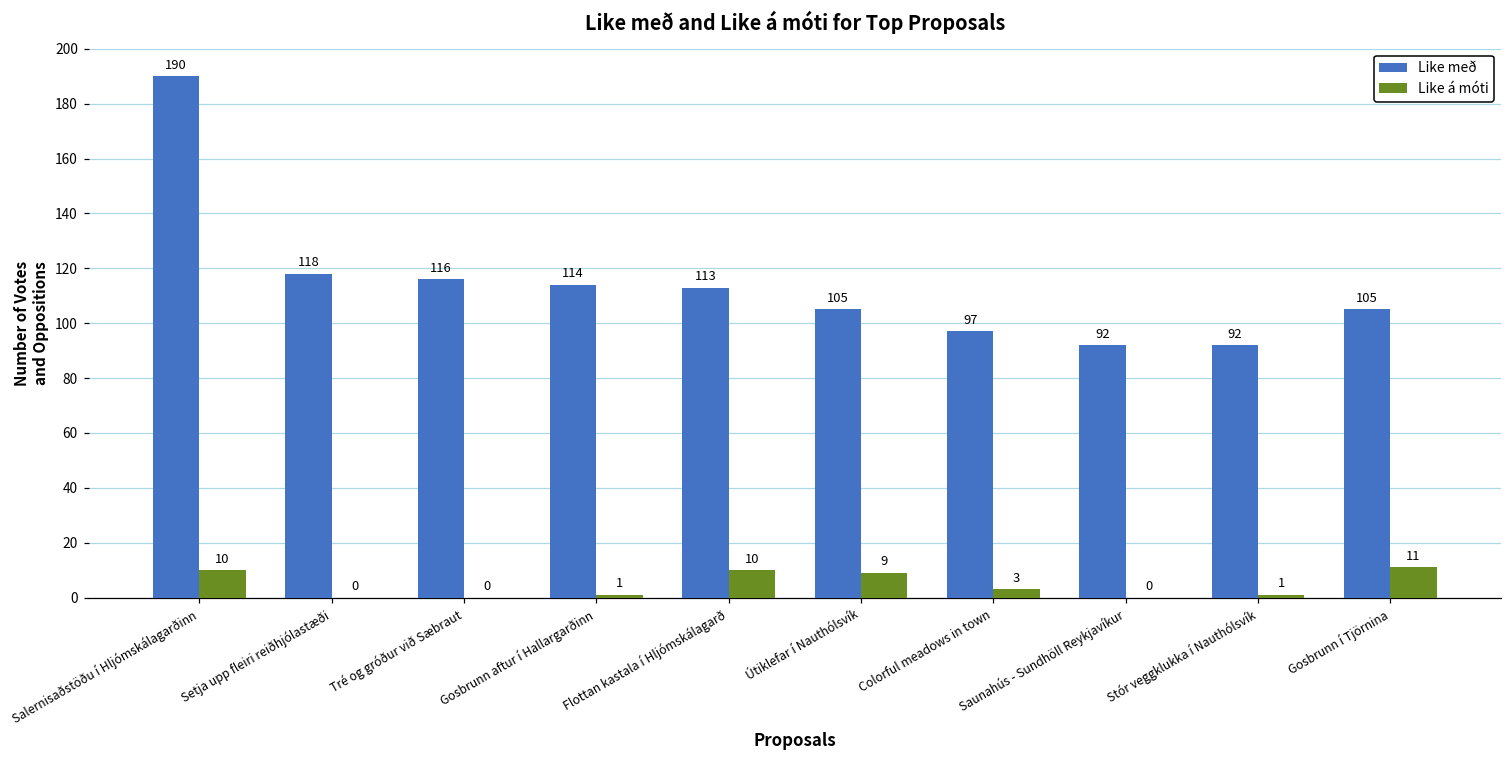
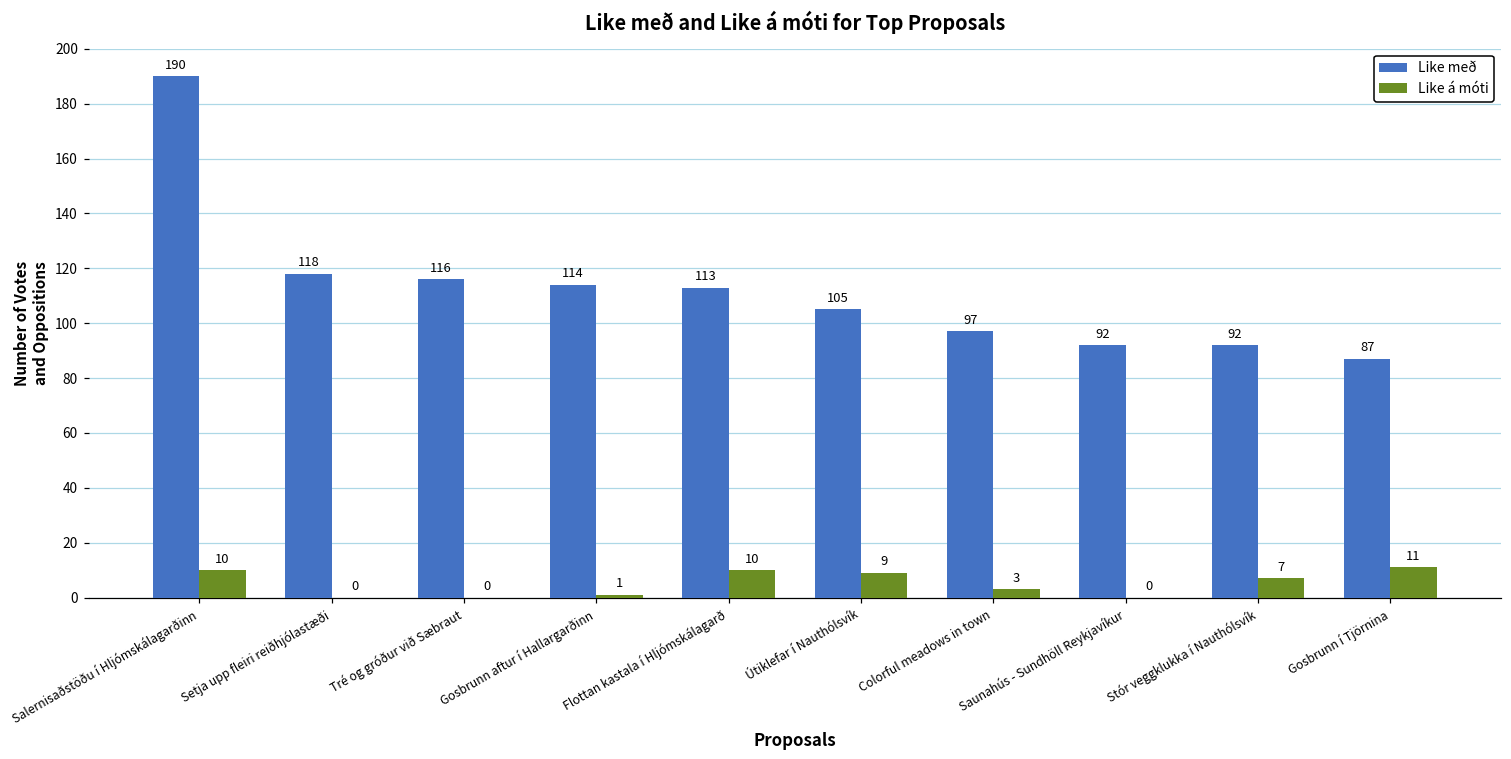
  {
    "Like með": {
      "Salernisaðstöðu í Hljómskálagarðinn": 190,
      "Setja upp fleiri reiðhjólastæði": 118,
      "Tré og gróður við Sæbraut": 116,
      "Gosbrunn aftur í Hallargarðinn": 114,
      "Flottan kastala í Hljómskálagarð": 113,
      "Útiklefar í Nauthólsvík": 105,
      "Colorful meadows in town": 97,
      "Saunahús - Sundhöll Reykjavíkur": 92,
      "Stór veggklukka í Nauthólsvík": 92,
-     "Gosbrunn í Tjörnina": 105
+     "Gosbrunn í Tjörnina": 87
    },
    "Like á móti": {
      "Salernisaðstöðu í Hljómskálagarðinn": 10,
      "Setja upp fleiri reiðhjólastæði": 0,
      "Tré og gróður við Sæbraut": 0,
      "Gosbrunn aftur í Hallargarðinn": 1,
      "Flottan kastala í Hljómskálagarð": 10,
      "Útiklefar í Nauthólsvík": 9,
      "Colorful meadows in town": 3,
      "Saunahús - Sundhöll Reykjavíkur": 0,
-     "Stór veggklukka í Nauthólsvík": 1,
+     "Stór veggklukka í Nauthólsvík": 7,
      "Gosbrunn í Tjörnina": 11
    }
  }
